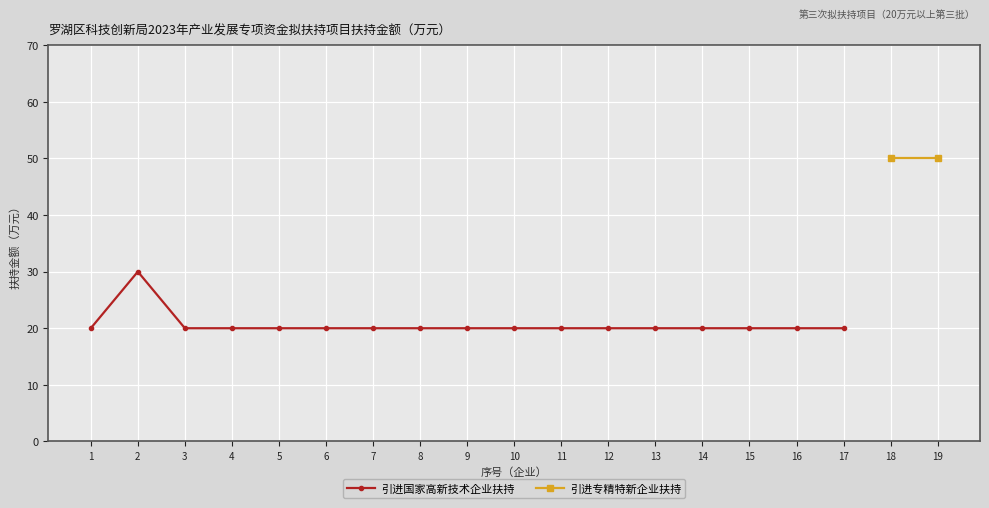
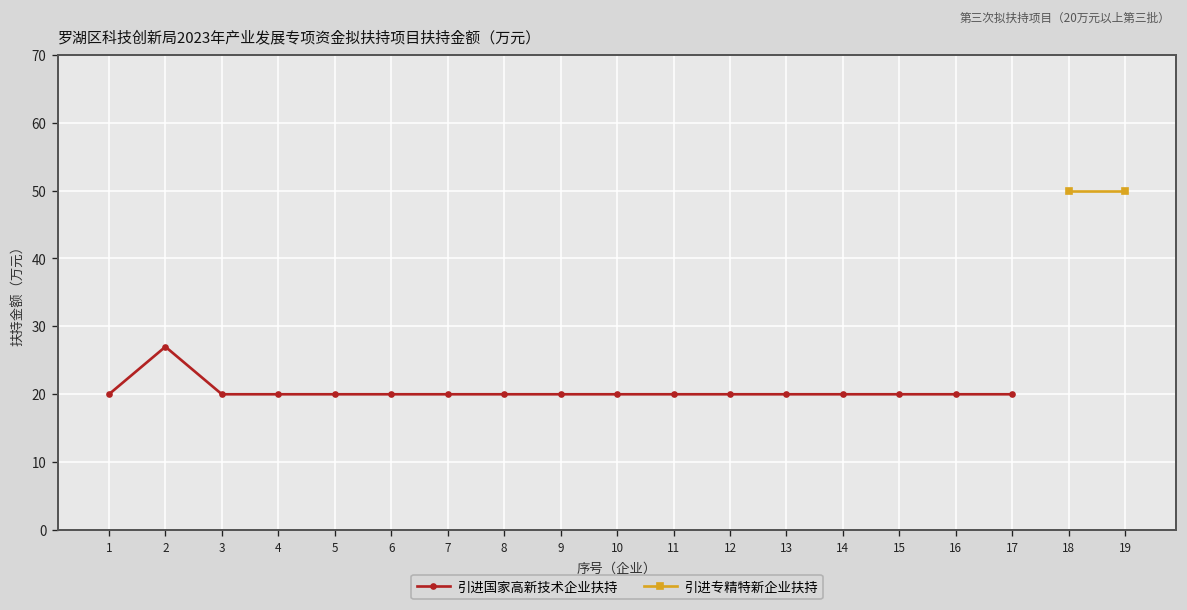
  {
    "引进国家高新技术企业扶持": {
      "1": 20,
-     "2": 30,
+     "2": 27,
      "3": 20,
      "4": 20,
      "5": 20,
      "6": 20,
      "7": 20,
      "8": 20,
      "9": 20,
      "10": 20,
      "11": 20,
      "12": 20,
      "13": 20,
      "14": 20,
      "15": 20,
      "16": 20,
      "17": 20
    },
    "引进专精特新企业扶持": {
      "18": 50,
      "19": 50
    }
  }
